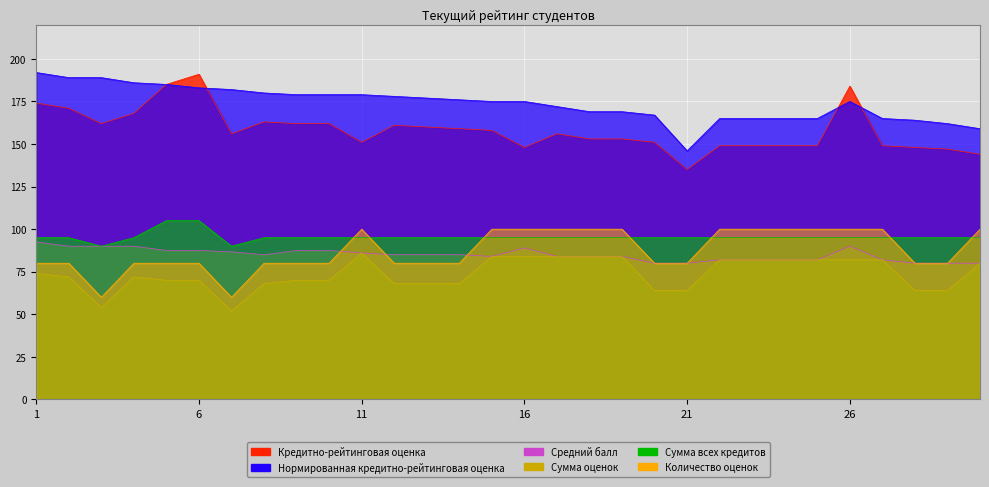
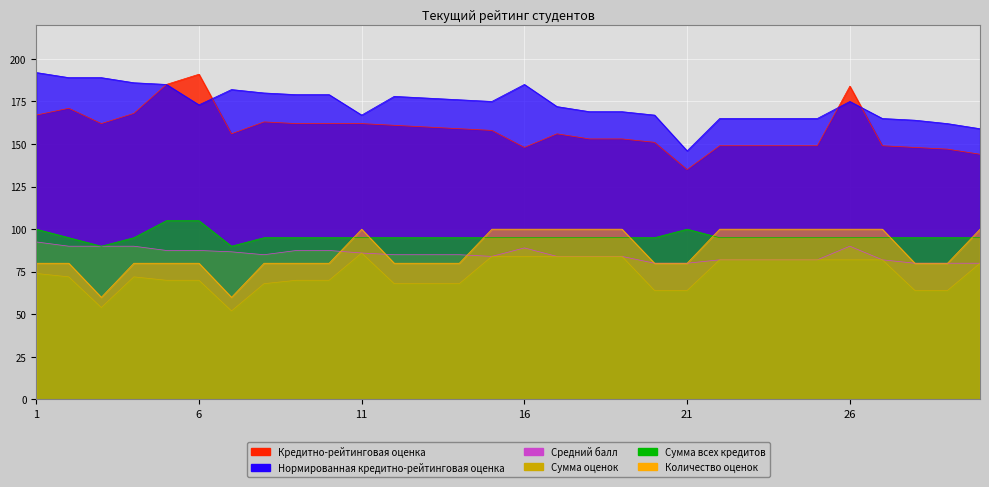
  {
    "Кредитно-рейтинговая оценка": {
-     "1": 174,
+     "1": 167,
      "6": 191,
-     "11": 151,
+     "11": 162,
      "16": 148,
      "21": 135,
      "26": 184
    },
    "Нормированная кредитно-рейтинговая оценка": {
      "1": 192,
-     "6": 183,
-     "11": 179,
-     "16": 175,
+     "6": 173,
+     "11": 167,
+     "16": 185,
      "21": 146,
      "26": 175
    },
    "Средний балл": {
      "1": 93,
      "6": 88,
      "16": 89,
      "26": 90
    },
    "Сумма всех кредитов": {
-     "1": 95,
+     "1": 100,
      "6": 105,
      "11": 95,
      "16": 95,
-     "21": 95,
+     "21": 100,
      "26": 95
    }
  }
